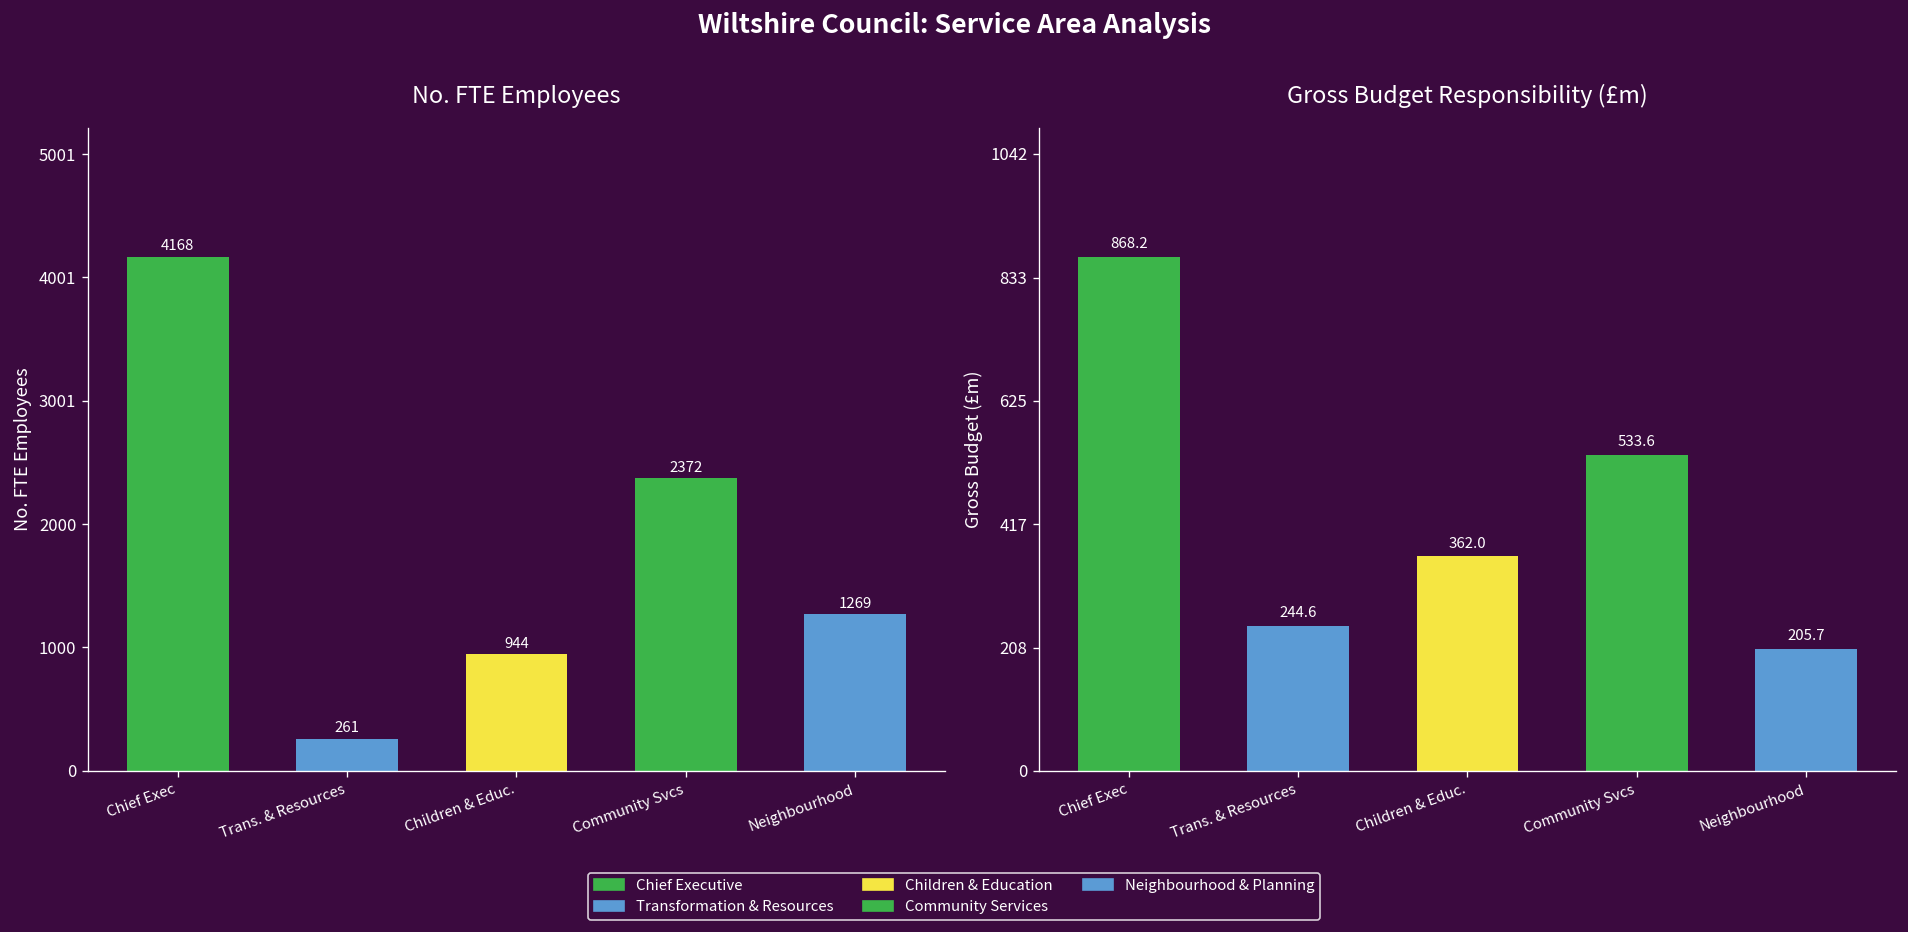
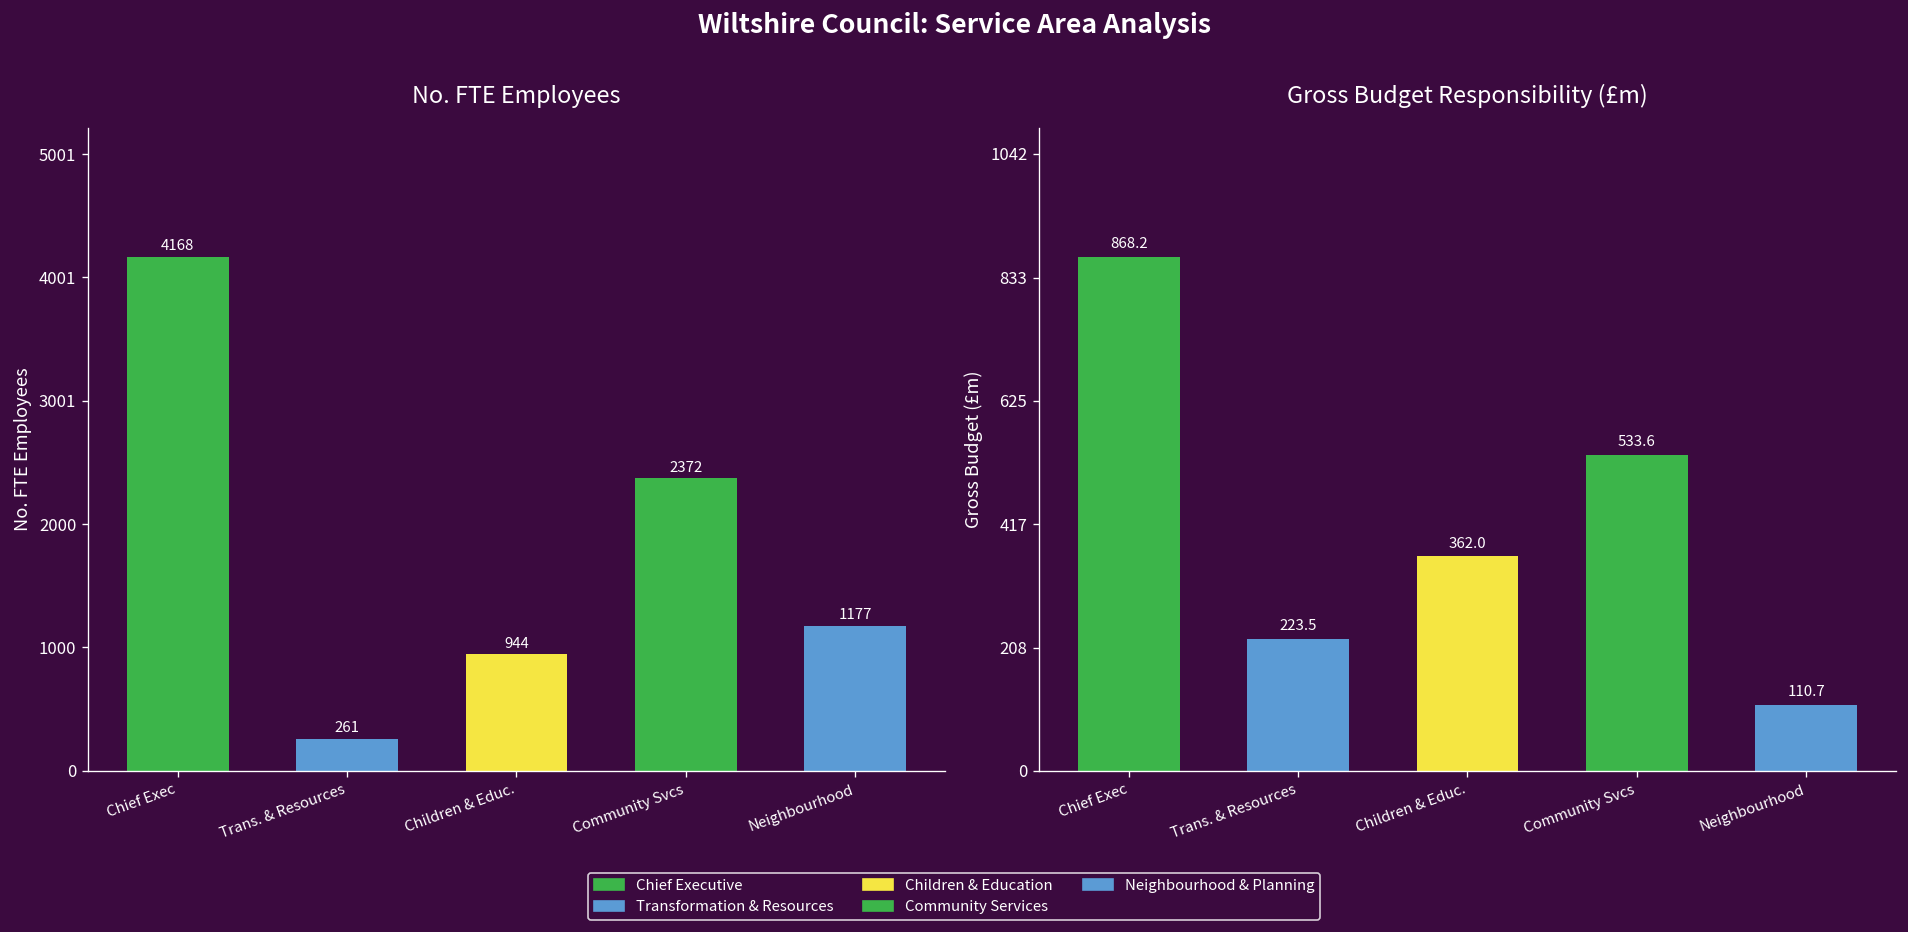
  {
    "No. FTE Employees": {
      "Chief Exec": 4168,
      "Trans. & Resources": 261,
      "Children & Educ.": 944,
      "Community Svcs": 2372,
-     "Neighbourhood": 1269
+     "Neighbourhood": 1177
    },
    "Gross Budget Responsibility (£m)": {
      "Chief Exec": 868.2,
-     "Trans. & Resources": 244.6,
+     "Trans. & Resources": 223.5,
      "Children & Educ.": 362.0,
      "Community Svcs": 533.6,
-     "Neighbourhood": 205.7
+     "Neighbourhood": 110.7
    }
  }
